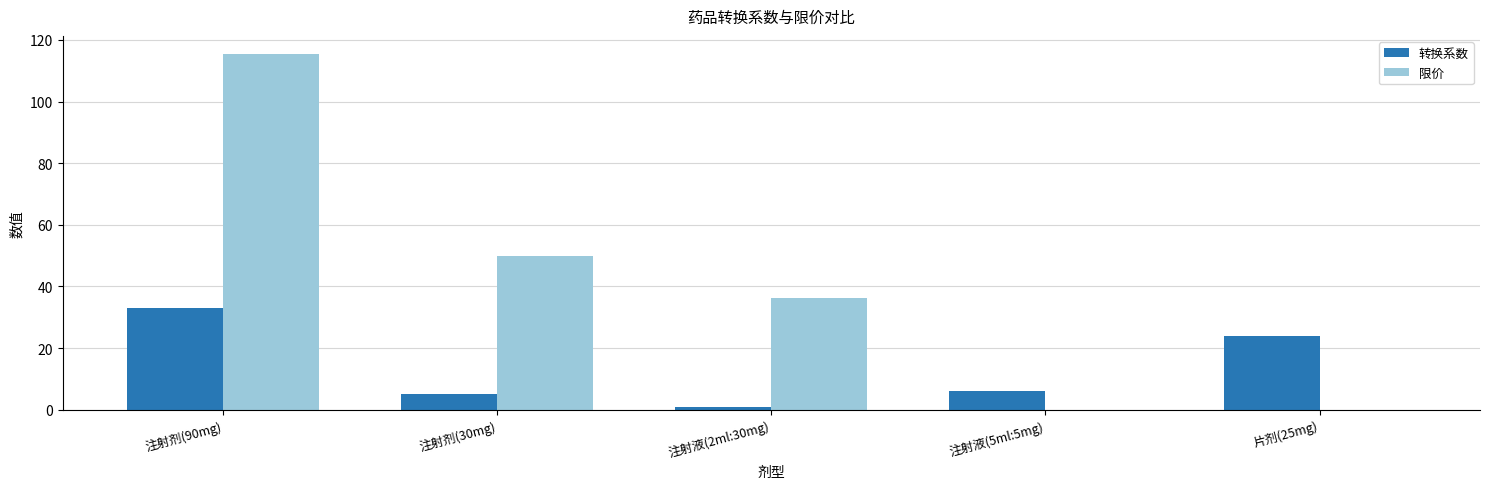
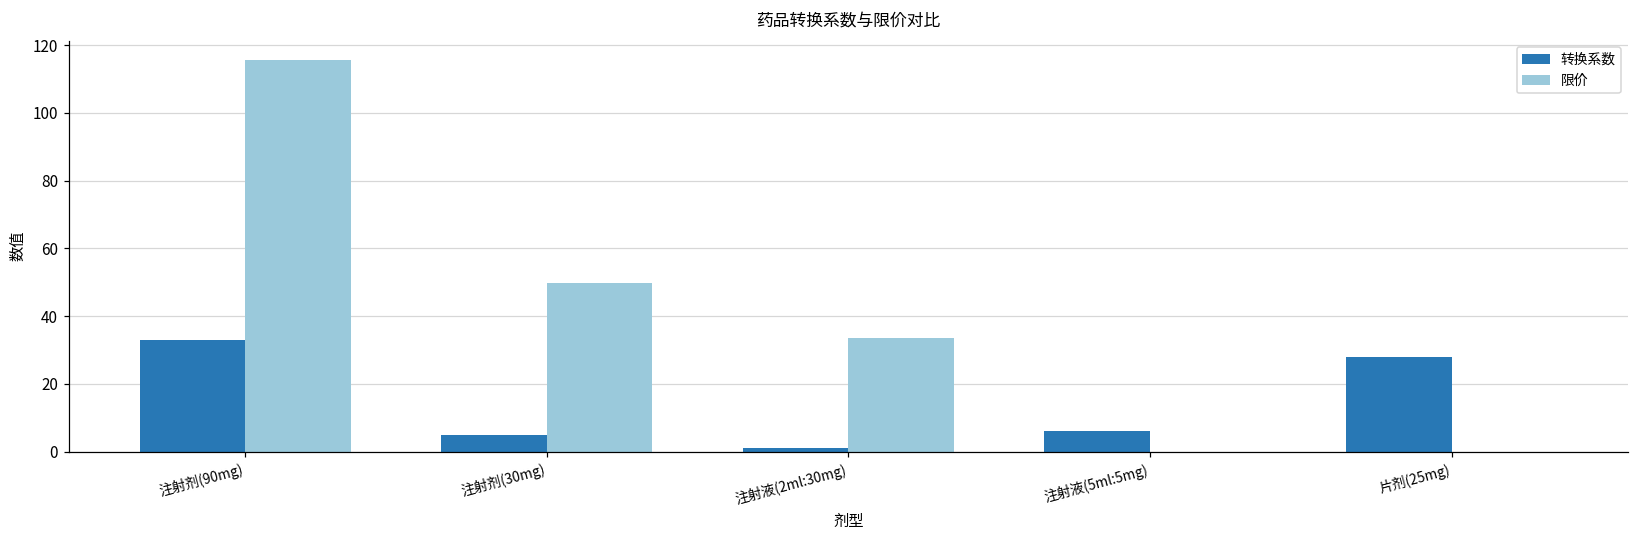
  {
    "转换系数": {
      "注射剂(90mg)": 33,
      "注射剂(30mg)": 5,
      "注射液(2ml:30mg)": 1,
      "注射液(5ml:5mg)": 6,
-     "片剂(25mg)": 24
+     "片剂(25mg)": 28
    },
    "限价": {
      "注射剂(90mg)": 116,
      "注射剂(30mg)": 50,
-     "注射液(2ml:30mg)": 36,
+     "注射液(2ml:30mg)": 34,
      "注射液(5ml:5mg)": 0,
      "片剂(25mg)": 0
    }
  }
